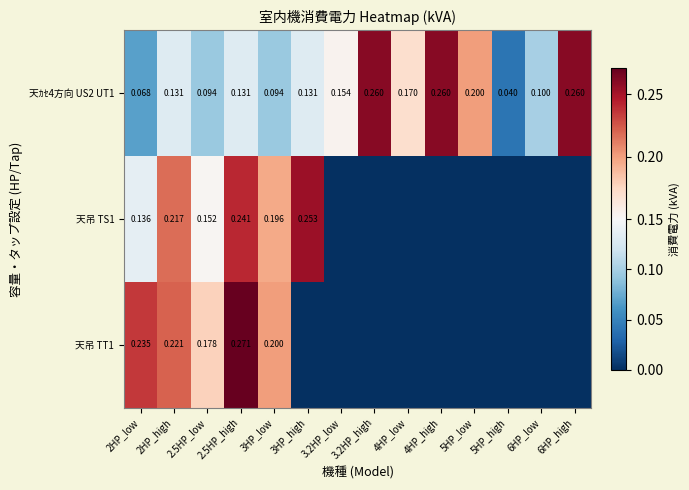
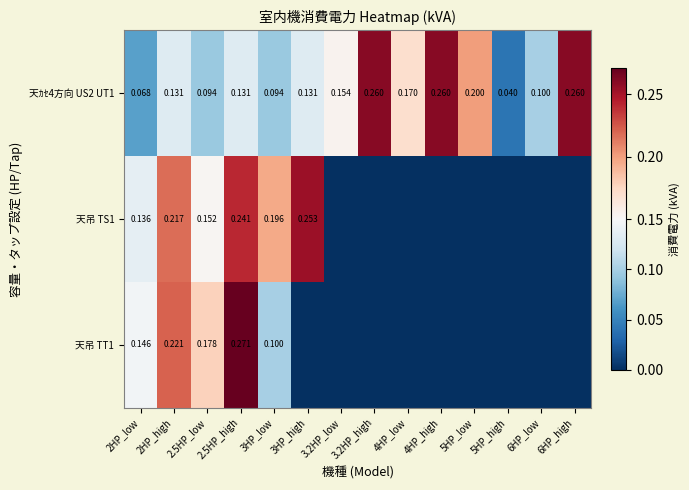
  {
    "天ｶｾ4方向 US2 UT1": {
      "2HP_low": 0.068,
      "2HP_high": 0.131,
      "2.5HP_low": 0.094,
      "2.5HP_high": 0.131,
      "3HP_low": 0.094,
      "3HP_high": 0.131,
      "3.2HP_low": 0.154,
      "3.2HP_high": 0.260,
      "4HP_low": 0.170,
      "4HP_high": 0.260,
      "5HP_low": 0.200,
      "5HP_high": 0.040,
      "6HP_low": 0.100,
      "6HP_high": 0.260
    },
    "天吊 TS1": {
      "2HP_low": 0.136,
      "2HP_high": 0.217,
      "2.5HP_low": 0.152,
      "2.5HP_high": 0.241,
      "3HP_low": 0.196,
      "3HP_high": 0.253
    },
    "天吊 TT1": {
-     "2HP_low": 0.235,
+     "2HP_low": 0.146,
      "2HP_high": 0.221,
      "2.5HP_low": 0.178,
      "2.5HP_high": 0.271,
-     "3HP_low": 0.200
+     "3HP_low": 0.100
    }
  }
